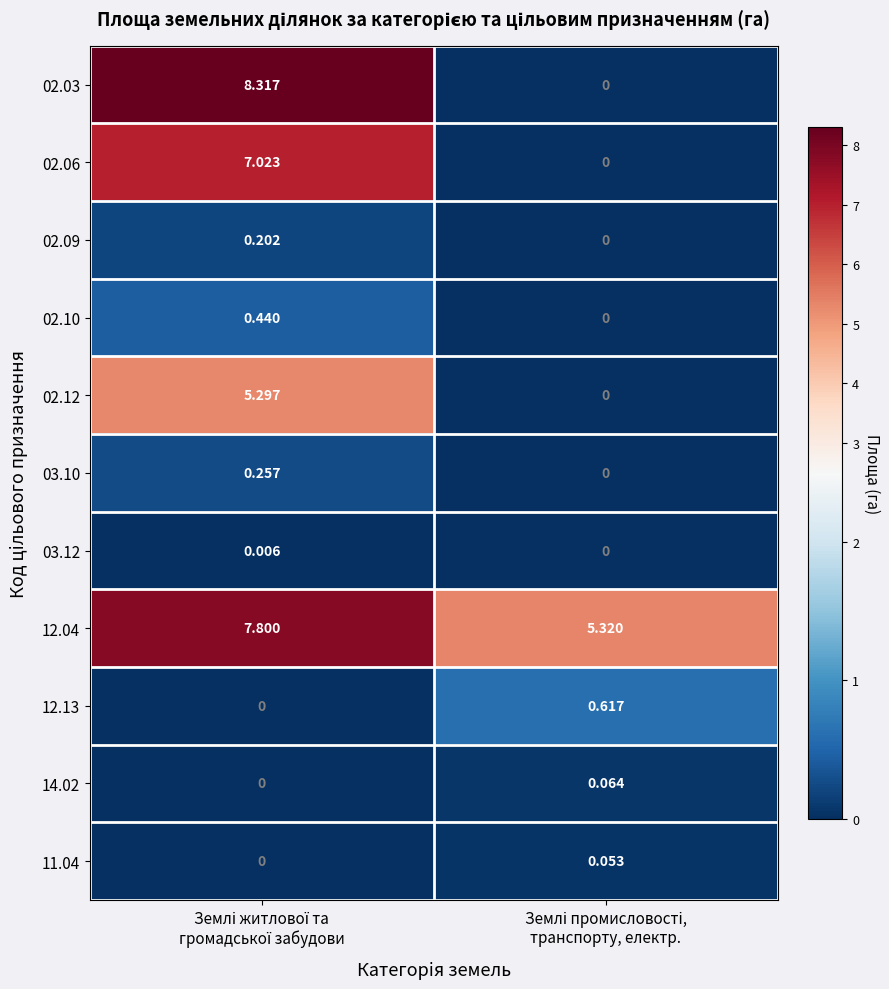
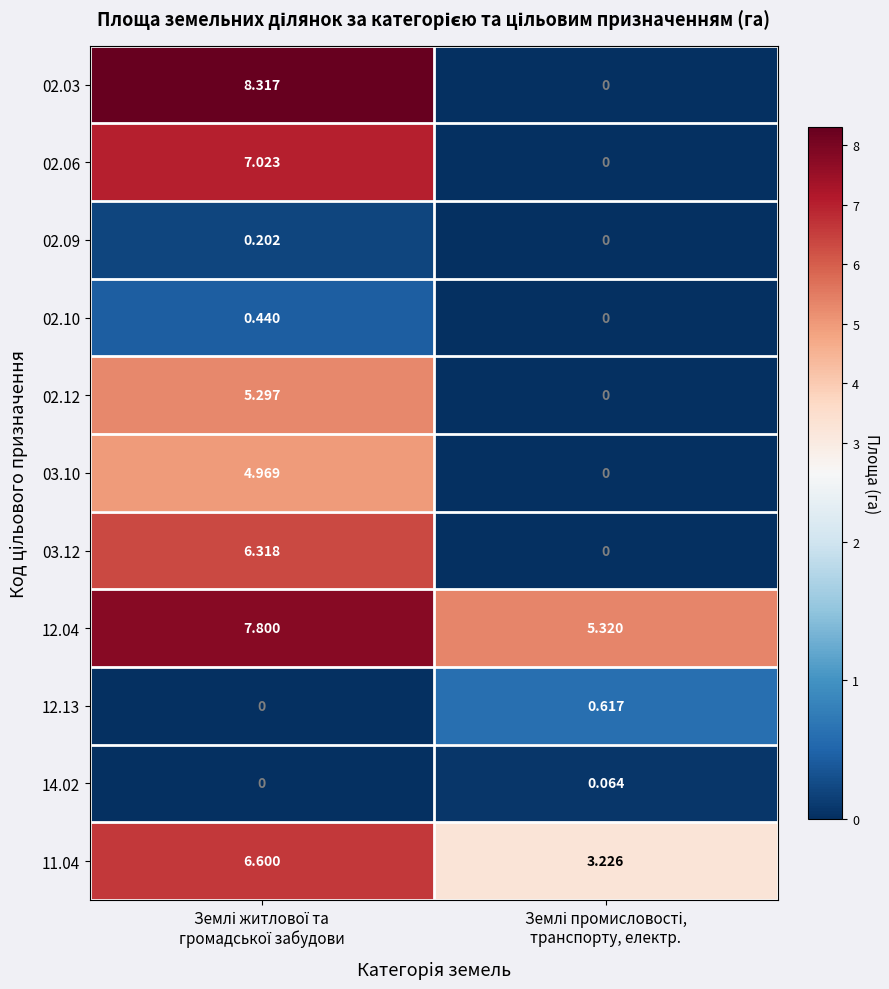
  {
    "02.03": {
      "Землі житлової та громадської забудови": 8.317,
      "Землі промисловості, транспорту, електр.": 0
    },
    "02.06": {
      "Землі житлової та громадської забудови": 7.023,
      "Землі промисловості, транспорту, електр.": 0
    },
    "02.09": {
      "Землі житлової та громадської забудови": 0.202,
      "Землі промисловості, транспорту, електр.": 0
    },
    "02.10": {
      "Землі житлової та громадської забудови": 0.440,
      "Землі промисловості, транспорту, електр.": 0
    },
    "02.12": {
      "Землі житлової та громадської забудови": 5.297,
      "Землі промисловості, транспорту, електр.": 0
    },
    "03.10": {
-     "Землі житлової та громадської забудови": 0.257,
+     "Землі житлової та громадської забудови": 4.969,
      "Землі промисловості, транспорту, електр.": 0
    },
    "03.12": {
-     "Землі житлової та громадської забудови": 0.006,
+     "Землі житлової та громадської забудови": 6.318,
      "Землі промисловості, транспорту, електр.": 0
    },
    "12.04": {
      "Землі житлової та громадської забудови": 7.800,
      "Землі промисловості, транспорту, електр.": 5.320
    },
    "12.13": {
      "Землі житлової та громадської забудови": 0,
      "Землі промисловості, транспорту, електр.": 0.617
    },
    "14.02": {
      "Землі житлової та громадської забудови": 0,
      "Землі промисловості, транспорту, електр.": 0.064
    },
    "11.04": {
-     "Землі житлової та громадської забудови": 0,
-     "Землі промисловості, транспорту, електр.": 0.053
+     "Землі житлової та громадської забудови": 6.600,
+     "Землі промисловості, транспорту, електр.": 3.226
    }
  }
